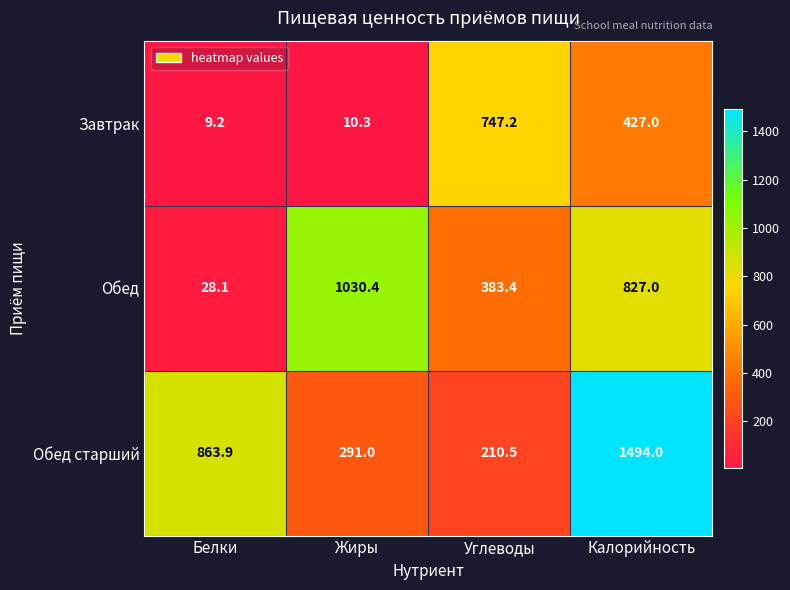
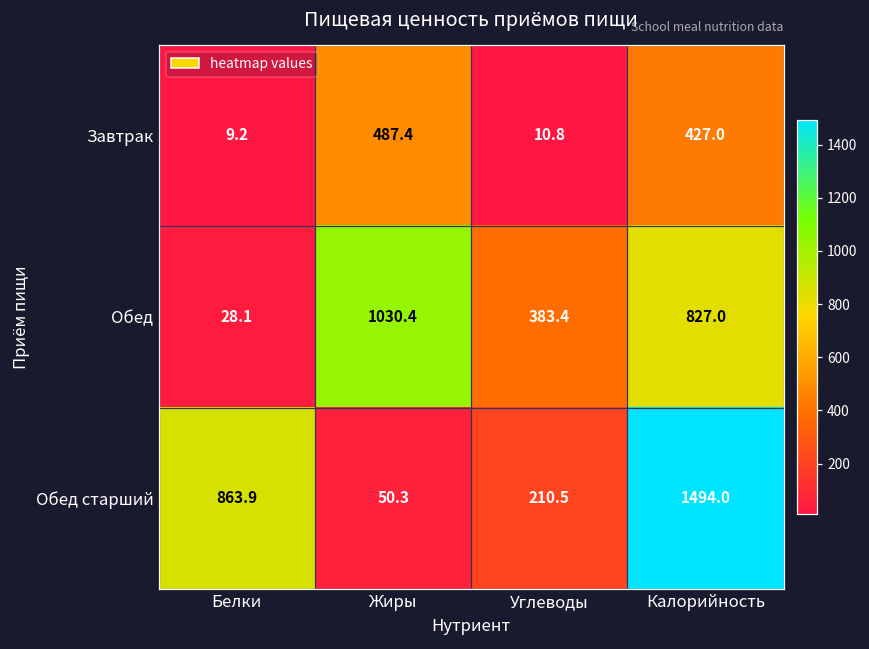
  {
    "Завтрак": {
      "Белки": 9.2,
-     "Жиры": 10.3,
-     "Углеводы": 747.2,
+     "Жиры": 487.4,
+     "Углеводы": 10.8,
      "Калорийность": 427.0
    },
    "Обед": {
      "Белки": 28.1,
      "Жиры": 1030.4,
      "Углеводы": 383.4,
      "Калорийность": 827.0
    },
    "Обед старший": {
      "Белки": 863.9,
-     "Жиры": 291.0,
+     "Жиры": 50.3,
      "Углеводы": 210.5,
      "Калорийность": 1494.0
    }
  }
